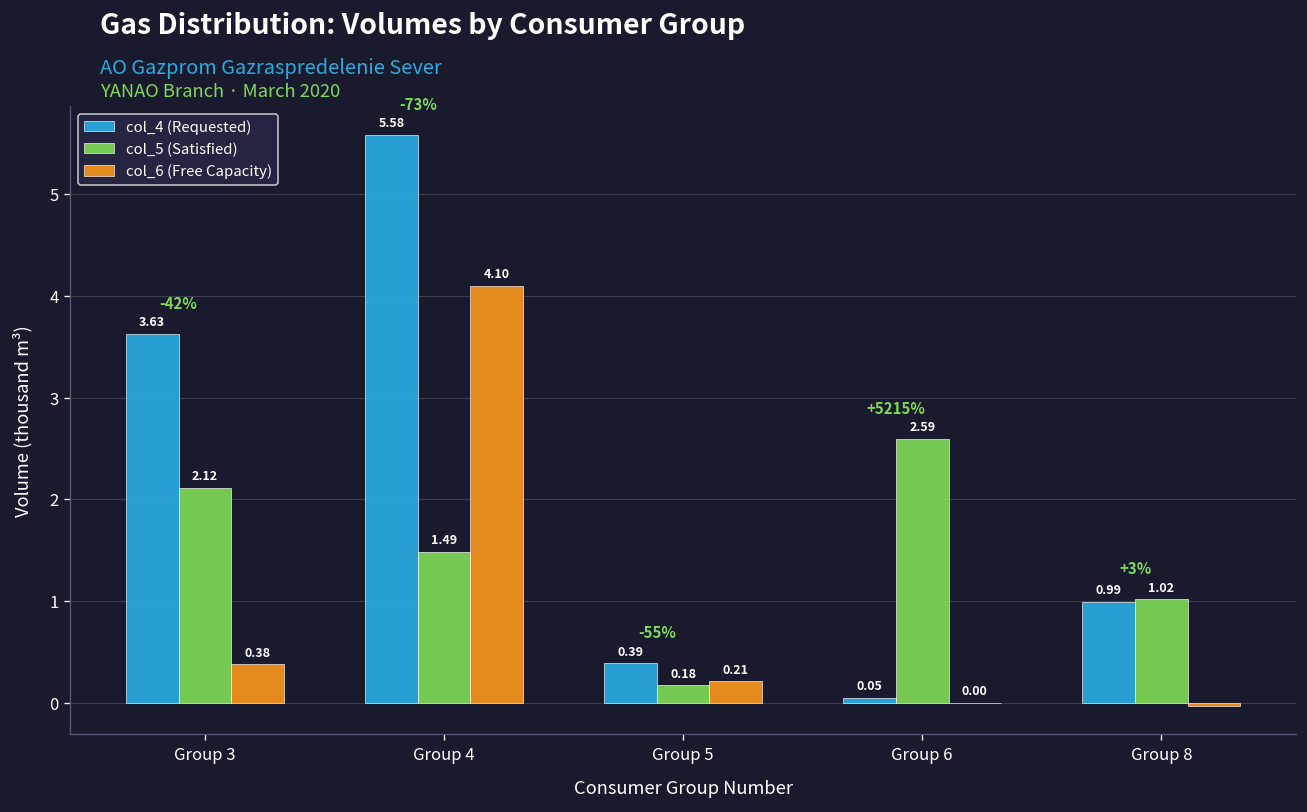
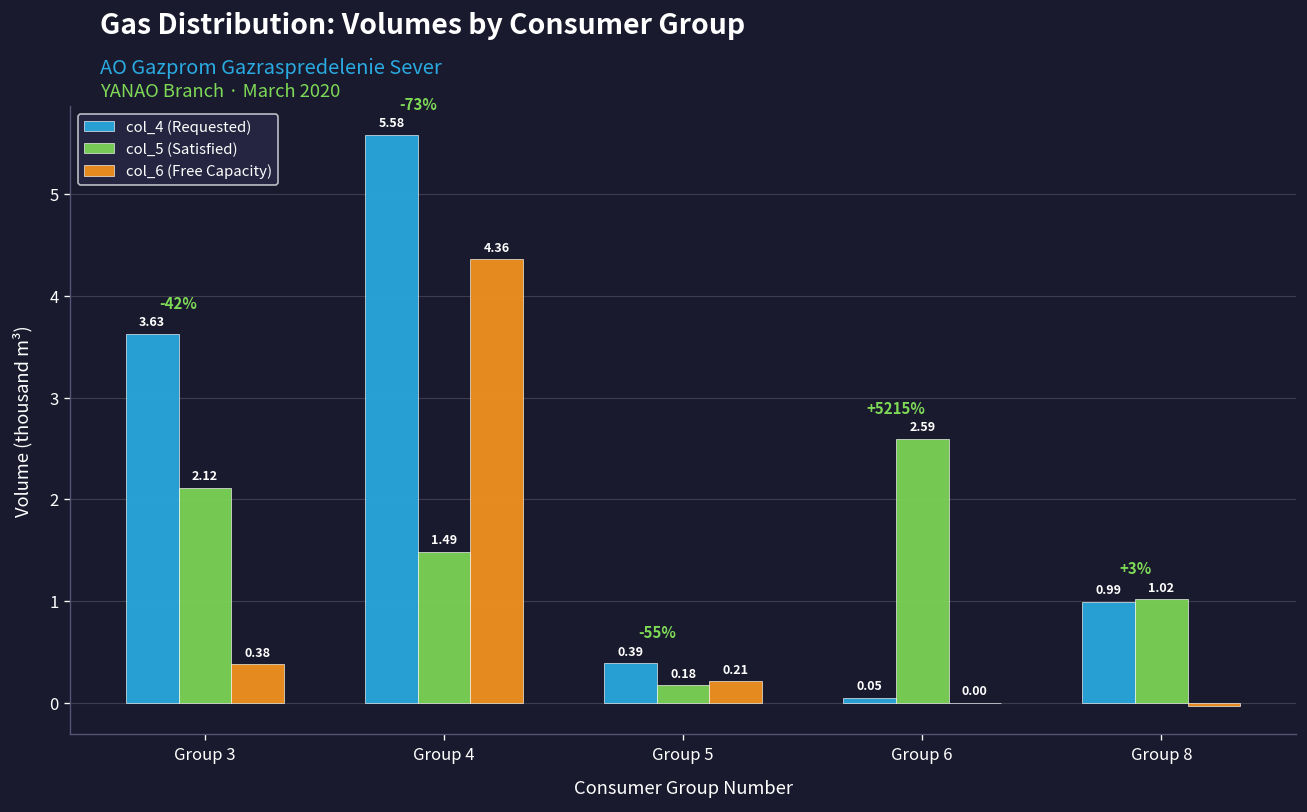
  {
    "col_4 (Requested)": {
      "Group 3": 3.63,
      "Group 4": 5.58,
      "Group 5": 0.39,
      "Group 6": 0.05,
      "Group 8": 0.99
    },
    "col_5 (Satisfied)": {
      "Group 3": 2.12,
      "Group 4": 1.49,
      "Group 5": 0.18,
      "Group 6": 2.59,
      "Group 8": 1.02
    },
    "col_6 (Free Capacity)": {
      "Group 3": 0.38,
-     "Group 4": 4.10,
+     "Group 4": 4.36,
      "Group 5": 0.21,
      "Group 6": 0.00
    }
  }
